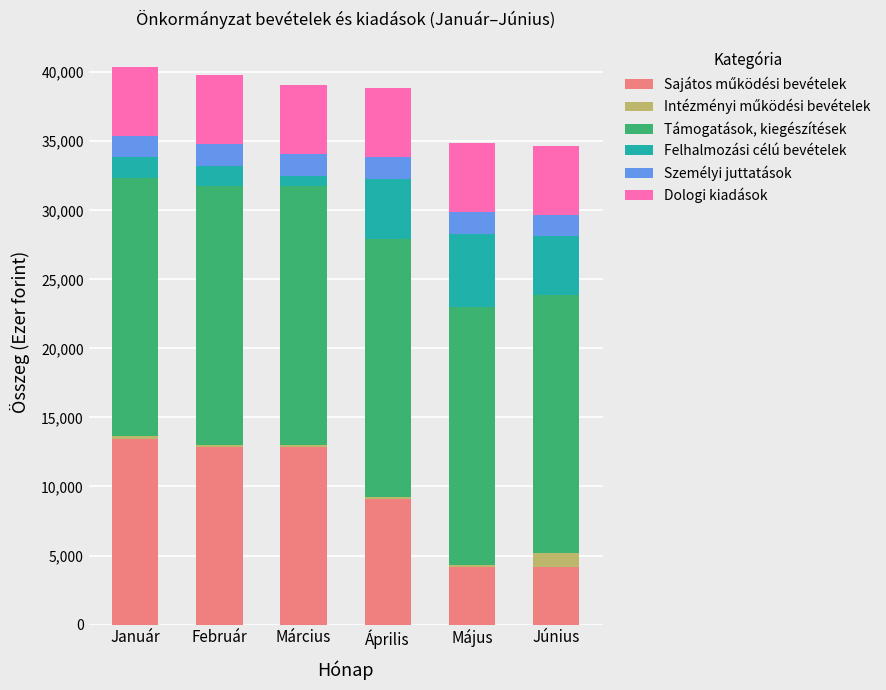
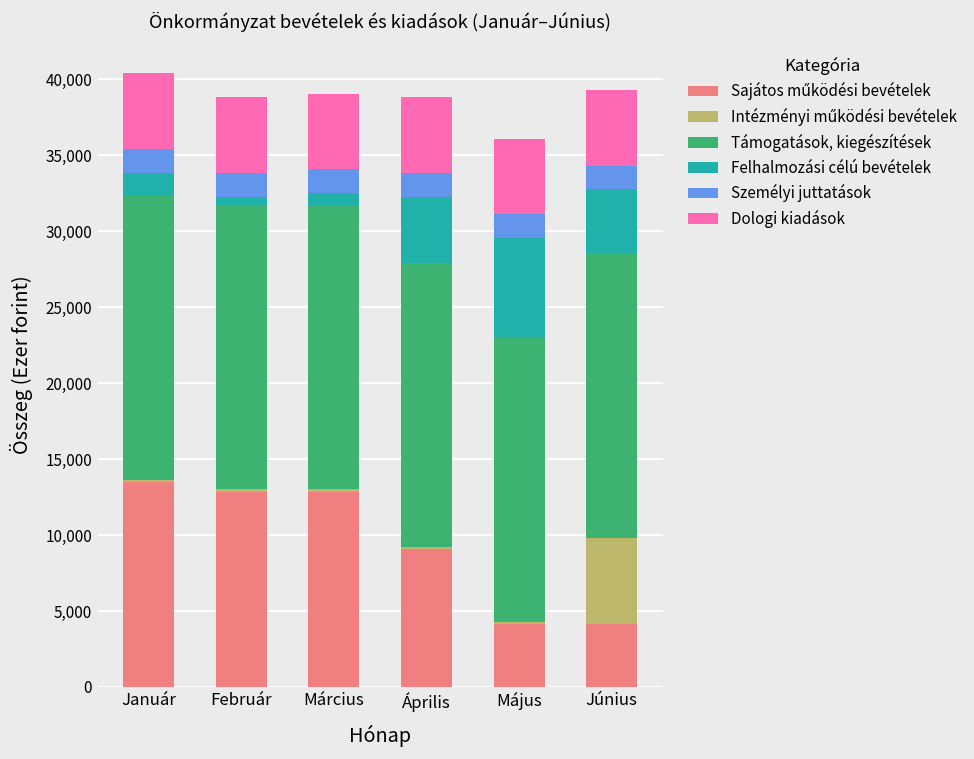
  {
    "Intézményi működési bevételek": {
-     "Június": "1,000"
+     "Június": "5,700"
    },
    "Támogatások, kiegészítések": {
      "Január": "18,700",
      "Február": "18,700",
      "Március": "18,700",
      "Április": "18,700",
      "Május": "18,700",
      "Június": "18,700"
    },
    "Felhalmozási célú bevételek": {
      "Január": "1,500",
-     "Február": "1,500",
+     "Február": "500",
      "Március": "800",
      "Április": "4,400",
-     "Május": "5,300",
+     "Május": "6,500",
      "Június": "4,300"
    },
    "Személyi juttatások": {
      "Január": "1,600",
      "Február": "1,600",
      "Március": "1,600",
      "Április": "1,600",
      "Május": "1,600",
      "Június": "1,600"
    }
  }
